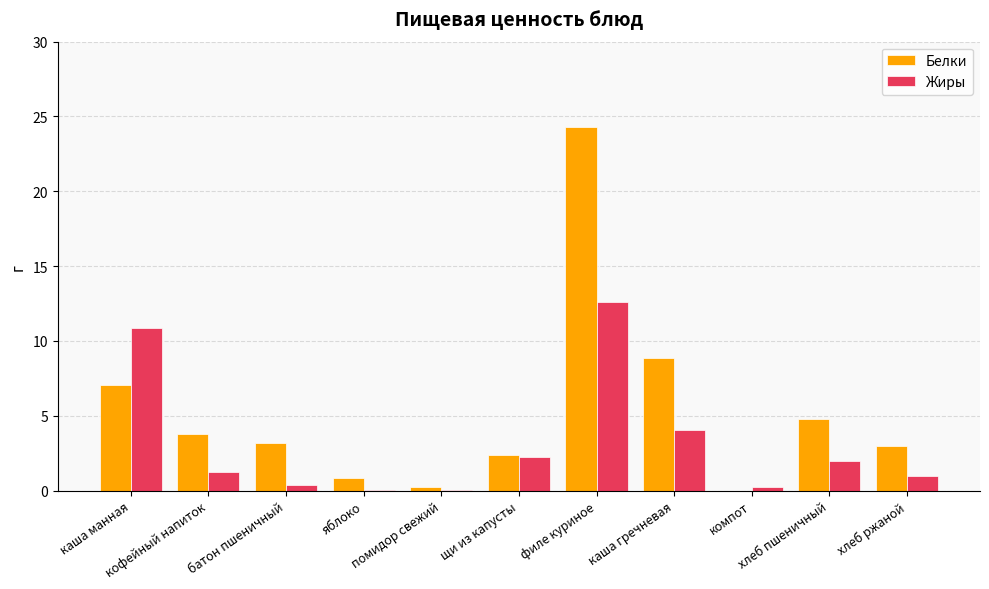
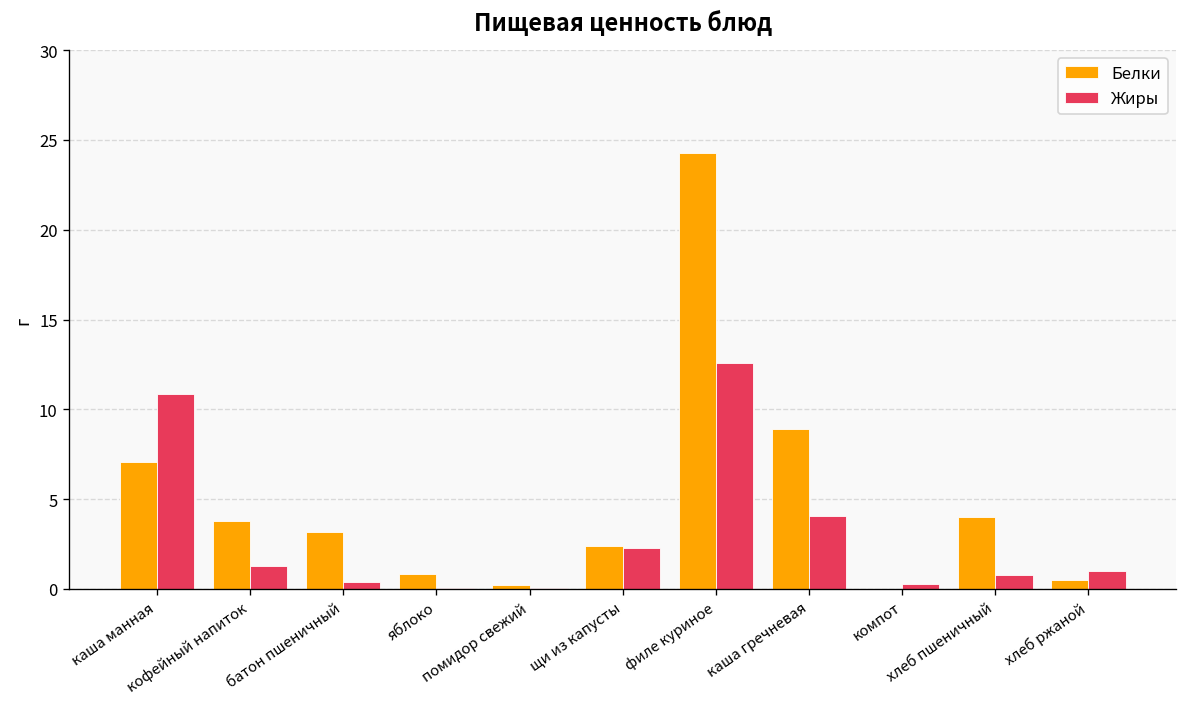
  {
    "Белки": {
      "каша манная": 7.1,
      "кофейный напиток": 3.8,
      "батон пшеничный": 3.2,
      "яблоко": 0.8,
      "помидор свежий": 0.2,
      "щи из капусты": 2.4,
      "филе куриное": 24.3,
      "каша гречневая": 8.9,
      "компот": 0.0,
-     "хлеб пшеничный": 4.8,
-     "хлеб ржаной": 3.0
+     "хлеб пшеничный": 4.0,
+     "хлеб ржаной": 0.5
    },
    "Жиры": {
      "каша манная": 10.9,
      "кофейный напиток": 1.3,
      "батон пшеничный": 0.4,
      "щи из капусты": 2.3,
      "филе куриное": 12.6,
      "каша гречневая": 4.1,
      "компот": 0.3,
-     "хлеб пшеничный": 2.0,
+     "хлеб пшеничный": 0.8,
      "хлеб ржаной": 1.0
    }
  }
